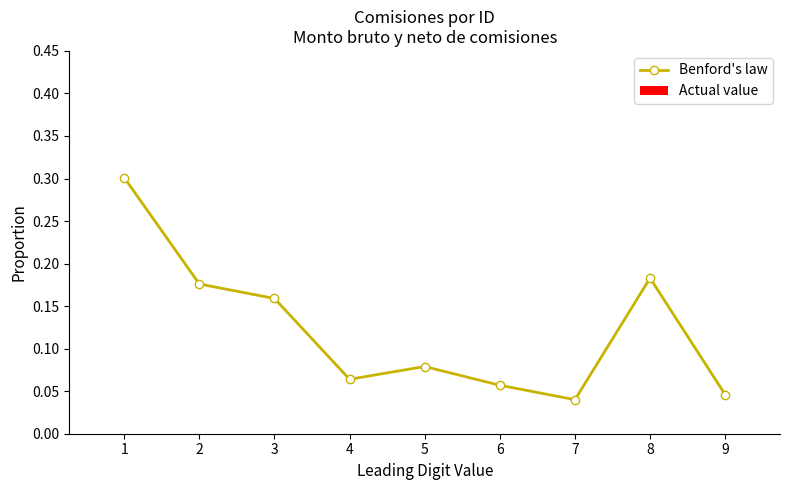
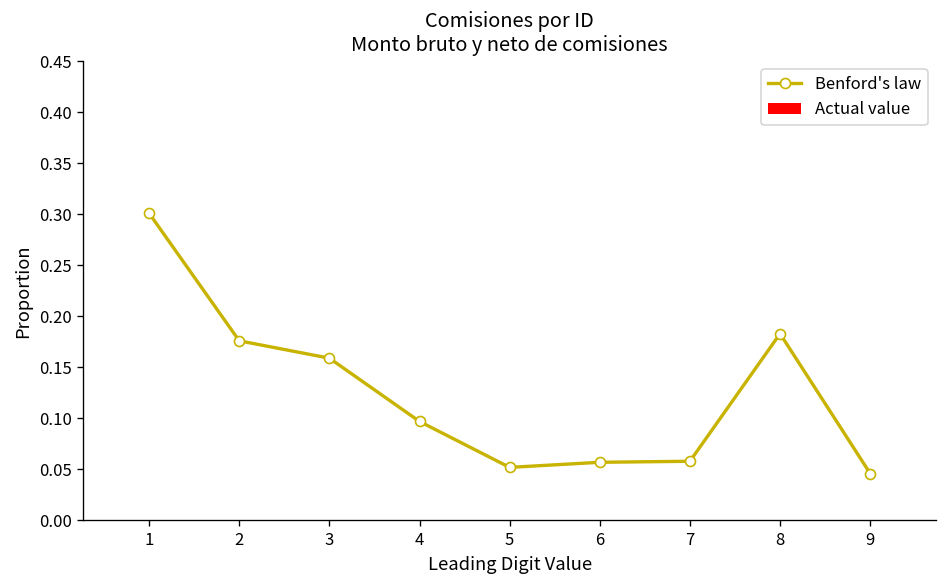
  {
    "Benford's law": {
      "1": 0.30,
      "2": 0.18,
      "3": 0.16,
-     "4": 0.06,
-     "5": 0.08,
+     "4": 0.10,
+     "5": 0.05,
      "6": 0.06,
-     "7": 0.04,
+     "7": 0.06,
      "8": 0.18,
      "9": 0.05
    },
    "Actual value": {
      "1": 0.00,
      "2": 0.00,
      "3": 0.00,
      "4": 0.00,
      "5": 0.00,
      "6": 0.00,
      "7": 0.00,
      "8": 0.00,
      "9": 0.00
    }
  }
